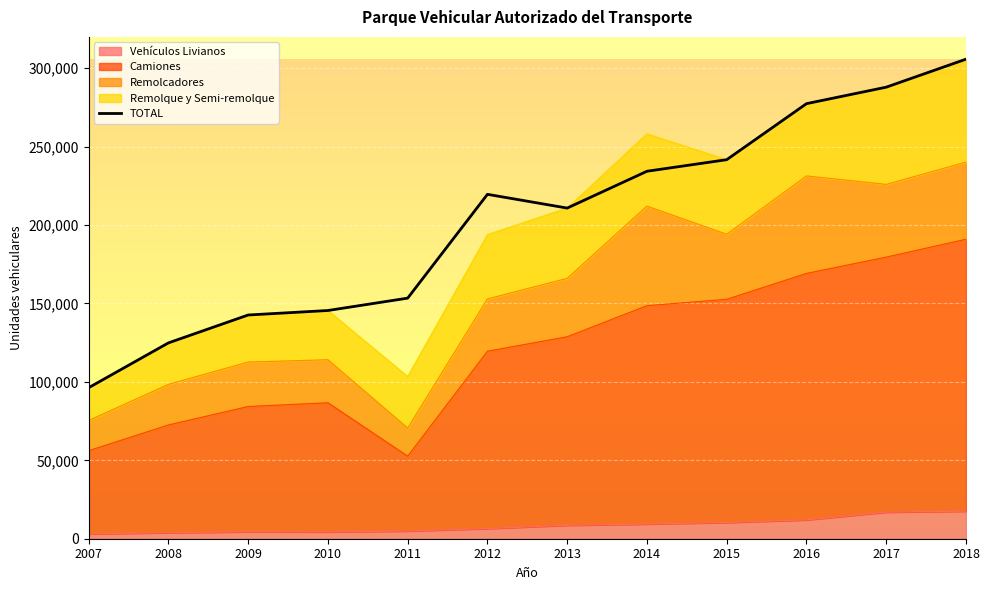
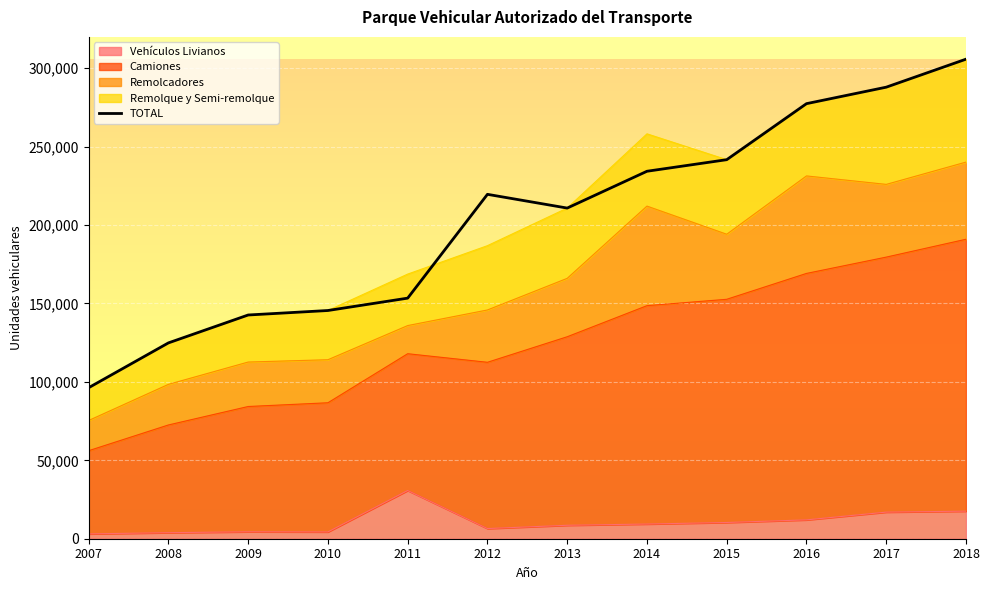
  {
    "Vehículos Livianos": {
      "2007": "3,000",
      "2008": "4,000",
      "2009": "4,000",
      "2010": "4,000",
-     "2011": "5,000",
+     "2011": "31,000",
      "2012": "6,000",
      "2013": "9,000",
      "2014": "9,000",
      "2015": "10,000",
      "2016": "12,000",
      "2017": "17,000",
      "2018": "18,000"
    },
    "Camiones": {
      "2007": "53,000",
      "2008": "69,000",
      "2009": "80,000",
      "2010": "82,000",
-     "2011": "48,000",
-     "2012": "113,000",
+     "2011": "87,000",
+     "2012": "106,000",
      "2013": "120,000",
      "2014": "139,000",
      "2015": "142,000",
      "2016": "157,000",
      "2017": "163,000",
      "2018": "173,000"
    },
    "Remolcadores": {
      "2007": "19,000",
      "2008": "26,000",
      "2009": "28,000",
      "2010": "27,000",
      "2011": "18,000",
      "2012": "33,000",
      "2013": "37,000",
      "2014": "63,000",
      "2015": "41,000",
      "2016": "62,000",
      "2017": "46,000",
      "2018": "49,000"
    },
    "Remolque y Semi-remolque": {
      "2011": "33,000",
      "2012": "41,000",
      "2014": "46,000"
    },
    "TOTAL": {
      "2011": "153,000",
      "2012": "220,000",
      "2014": "234,000"
    }
  }
